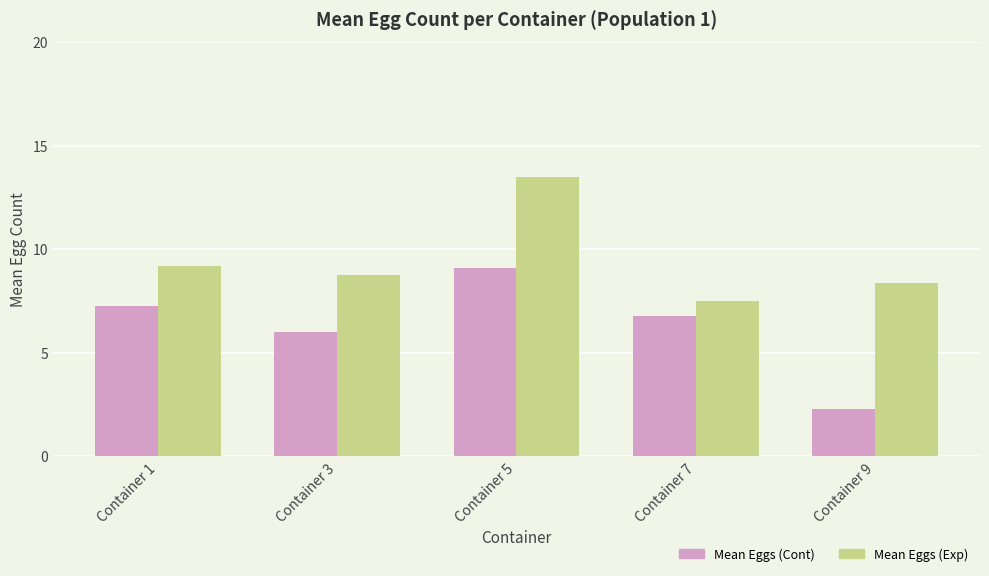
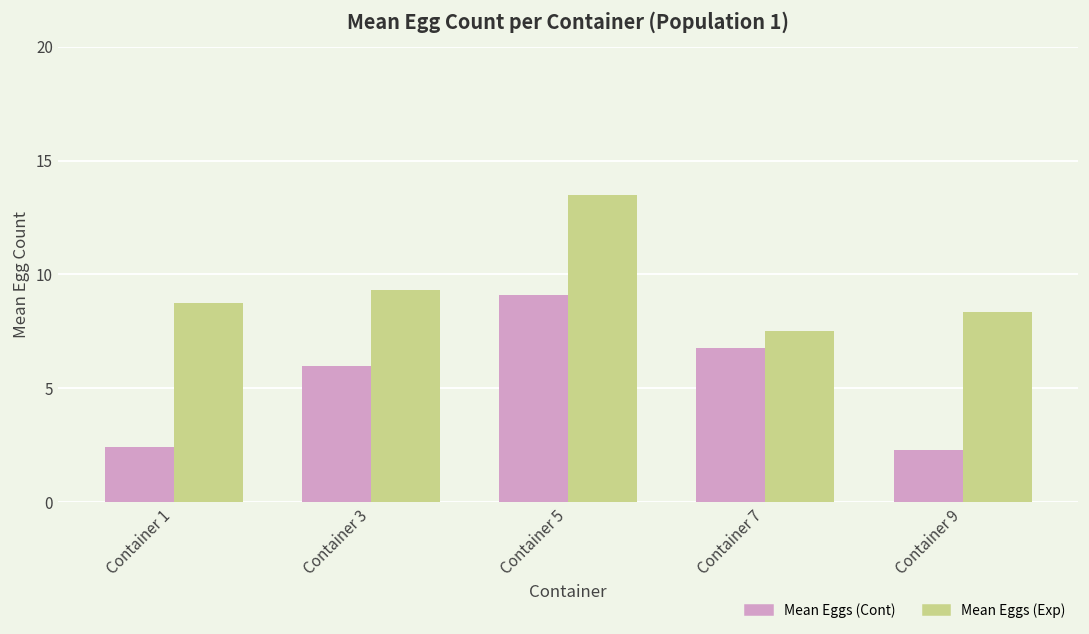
  {
    "Mean Eggs (Cont)": {
-     "Container 1": 7.3,
+     "Container 1": 2.4,
      "Container 3": 6.0,
      "Container 5": 9.1,
      "Container 7": 6.8,
      "Container 9": 2.3
    },
    "Mean Eggs (Exp)": {
-     "Container 1": 9.2,
-     "Container 3": 8.8,
+     "Container 1": 8.8,
+     "Container 3": 9.3,
      "Container 5": 13.5,
      "Container 7": 7.5,
      "Container 9": 8.4
    }
  }
